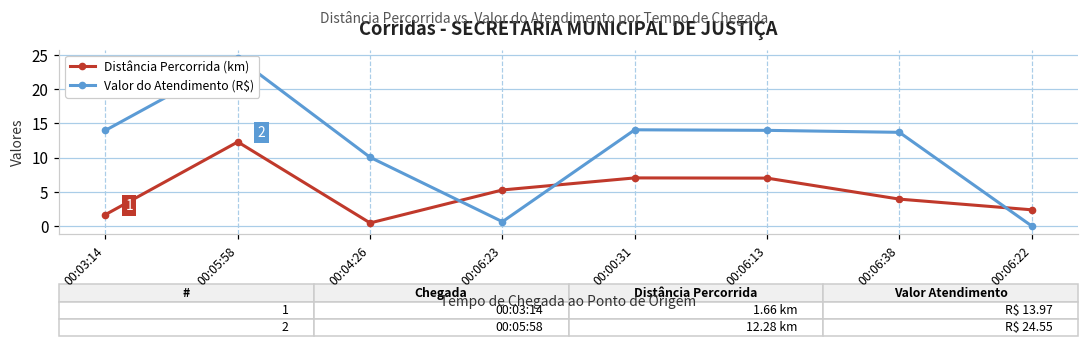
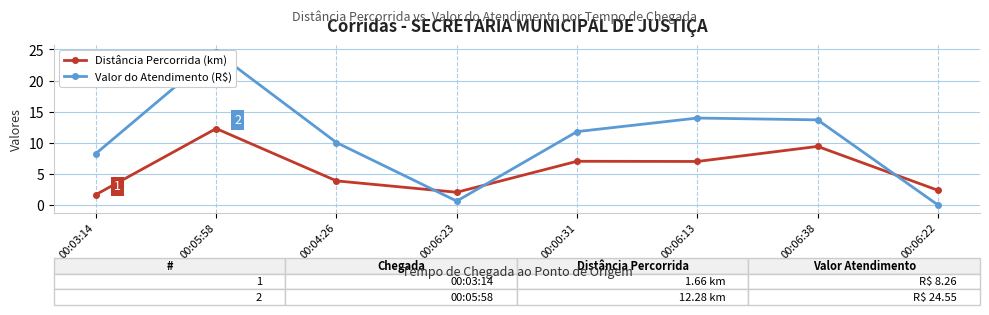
  {
    "Distância Percorrida (km)": {
-     "00:04:26": 0,
-     "00:06:23": 5,
+     "00:04:26": 4,
+     "00:06:23": 2,
      "00:00:31": 7,
      "00:06:13": 7,
-     "00:06:38": 4,
+     "00:06:38": 9,
      "00:06:22": 2
    },
    "Valor do Atendimento (R$)": {
-     "00:03:14": 13.97,
-     "00:00:31": 14
+     "00:03:14": 8.26,
+     "00:00:31": 12
    }
  }
